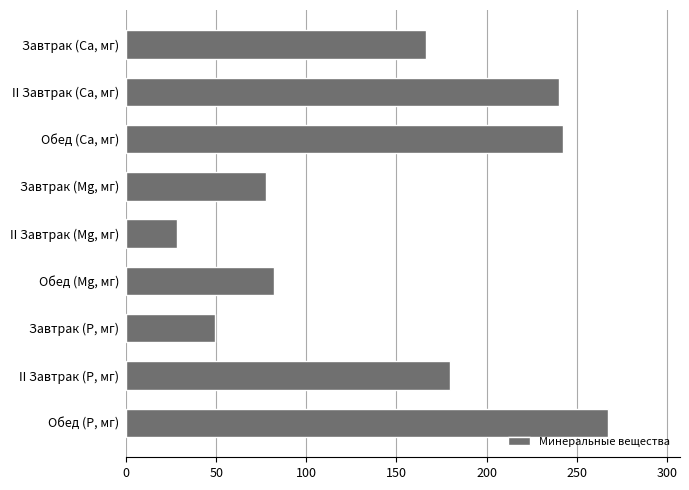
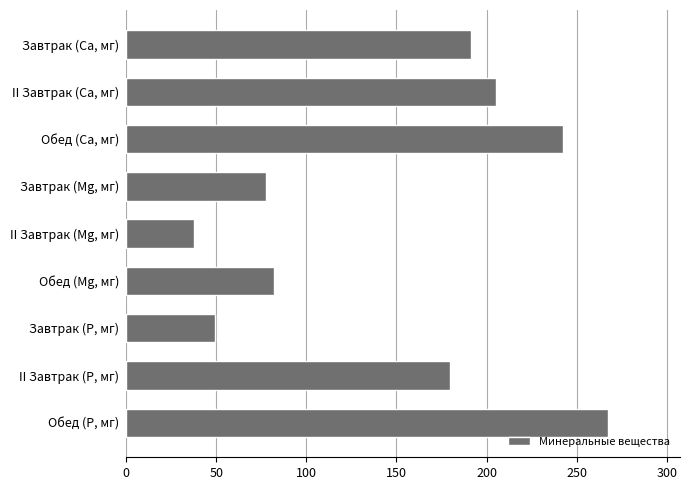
  {
-   "Завтрак (Са, мг)": 166,
-   "II Завтрак (Са, мг)": 240,
+   "Завтрак (Са, мг)": 191,
+   "II Завтрак (Са, мг)": 205,
    "Обед (Са, мг)": 242,
    "Завтрак (Mg, мг)": 78,
-   "II Завтрак (Mg, мг)": 28,
+   "II Завтрак (Mg, мг)": 37,
    "Обед (Mg, мг)": 82,
    "Завтрак (Р, мг)": 49,
    "II Завтрак (Р, мг)": 180,
    "Обед (Р, мг)": 267
  }
